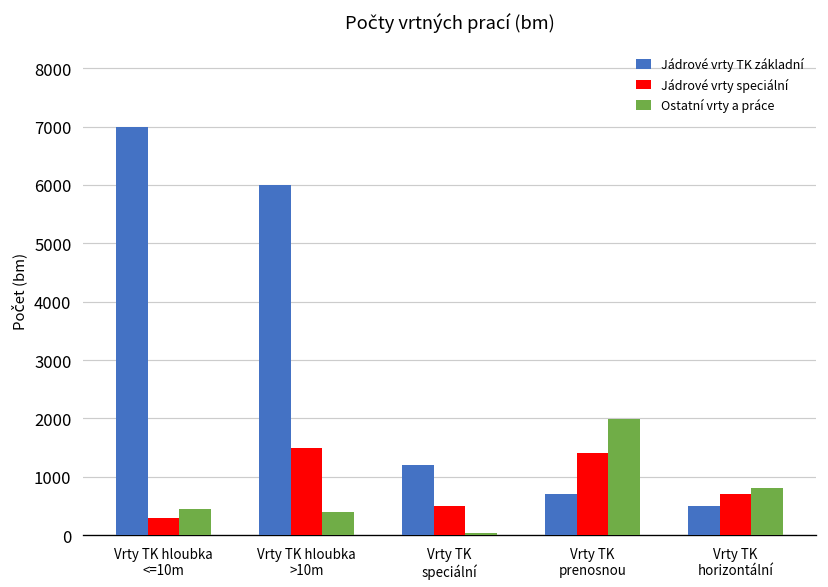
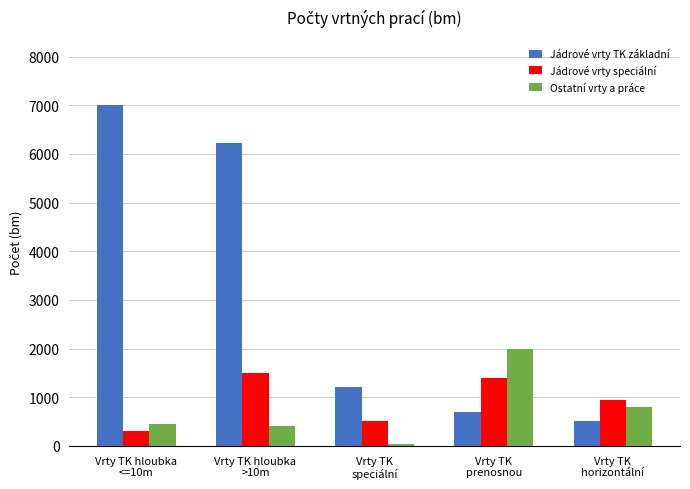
  {
    "Jádrové vrty TK základní": {
      "Vrty TK hloubka <=10m": 7000,
-     "Vrty TK hloubka >10m": 6000,
+     "Vrty TK hloubka >10m": 6200,
      "Vrty TK speciální": 1200,
      "Vrty TK prenosnou": 700,
      "Vrty TK horizontální": 500
    },
    "Jádrové vrty speciální": {
      "Vrty TK hloubka <=10m": 300,
      "Vrty TK hloubka >10m": 1500,
      "Vrty TK speciální": 500,
      "Vrty TK prenosnou": 1400,
-     "Vrty TK horizontální": 700
+     "Vrty TK horizontální": 900
    },
    "Ostatní vrty a práce": {
      "Vrty TK hloubka <=10m": 400,
      "Vrty TK hloubka >10m": 400,
      "Vrty TK prenosnou": 2000,
      "Vrty TK horizontální": 800
    }
  }
